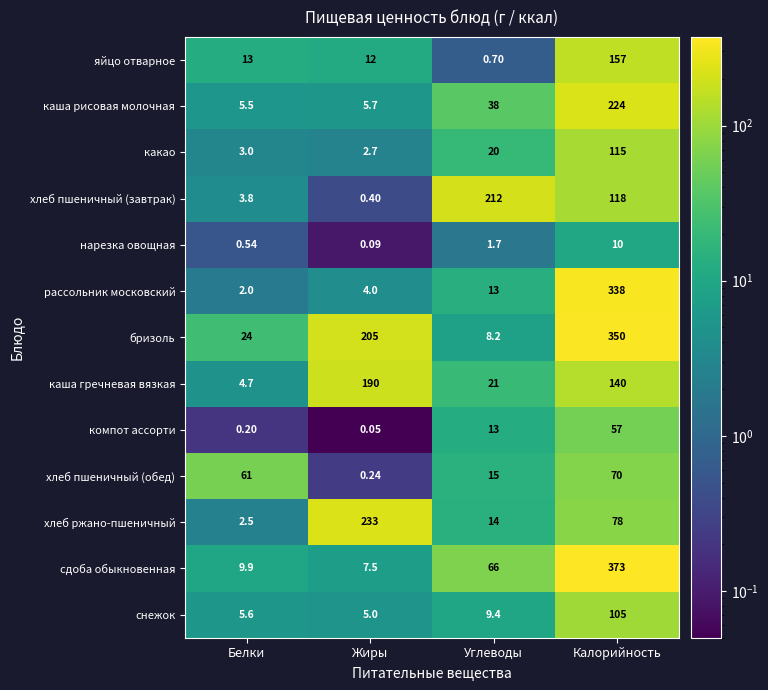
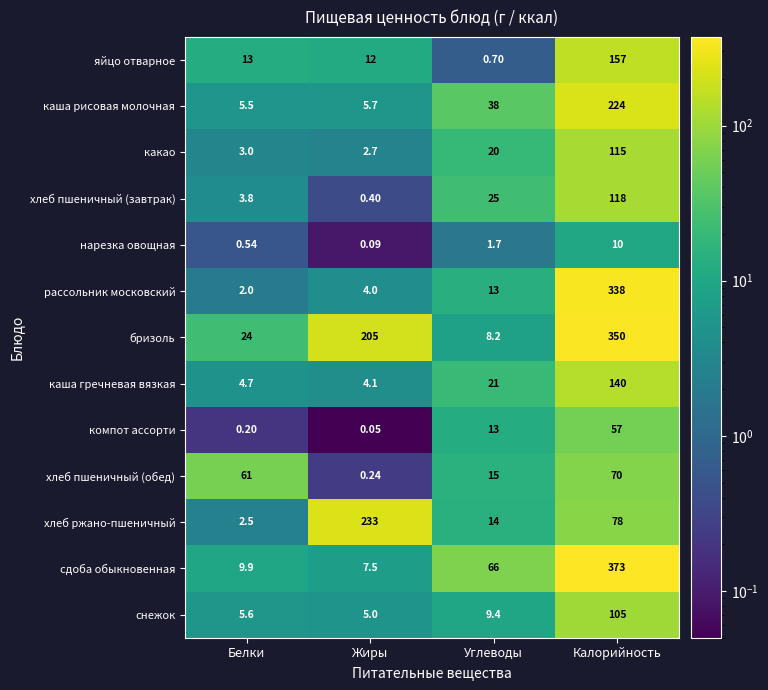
  {
    "яйцо отварное": {
      "Белки": 13,
      "Жиры": 12,
      "Углеводы": 0.70,
      "Калорийность": 157
    },
    "каша рисовая молочная": {
      "Белки": 5.5,
      "Жиры": 5.7,
      "Углеводы": 38,
      "Калорийность": 224
    },
    "какао": {
      "Белки": 3.0,
      "Жиры": 2.7,
      "Углеводы": 20,
      "Калорийность": 115
    },
    "хлеб пшеничный (завтрак)": {
      "Белки": 3.8,
      "Жиры": 0.40,
-     "Углеводы": 212,
+     "Углеводы": 25,
      "Калорийность": 118
    },
    "нарезка овощная": {
      "Белки": 0.54,
      "Жиры": 0.09,
      "Углеводы": 1.7,
      "Калорийность": 10
    },
    "рассольник московский": {
      "Белки": 2.0,
      "Жиры": 4.0,
      "Углеводы": 13,
      "Калорийность": 338
    },
    "бризоль": {
      "Белки": 24,
      "Жиры": 205,
      "Углеводы": 8.2,
      "Калорийность": 350
    },
    "каша гречневая вязкая": {
      "Белки": 4.7,
-     "Жиры": 190,
+     "Жиры": 4.1,
      "Углеводы": 21,
      "Калорийность": 140
    },
    "компот ассорти": {
      "Белки": 0.20,
      "Жиры": 0.05,
      "Углеводы": 13,
      "Калорийность": 57
    },
    "хлеб пшеничный (обед)": {
      "Белки": 61,
      "Жиры": 0.24,
      "Углеводы": 15,
      "Калорийность": 70
    },
    "хлеб ржано-пшеничный": {
      "Белки": 2.5,
      "Жиры": 233,
      "Углеводы": 14,
      "Калорийность": 78
    },
    "сдоба обыкновенная": {
      "Белки": 9.9,
      "Жиры": 7.5,
      "Углеводы": 66,
      "Калорийность": 373
    },
    "снежок": {
      "Белки": 5.6,
      "Жиры": 5.0,
      "Углеводы": 9.4,
      "Калорийность": 105
    }
  }
